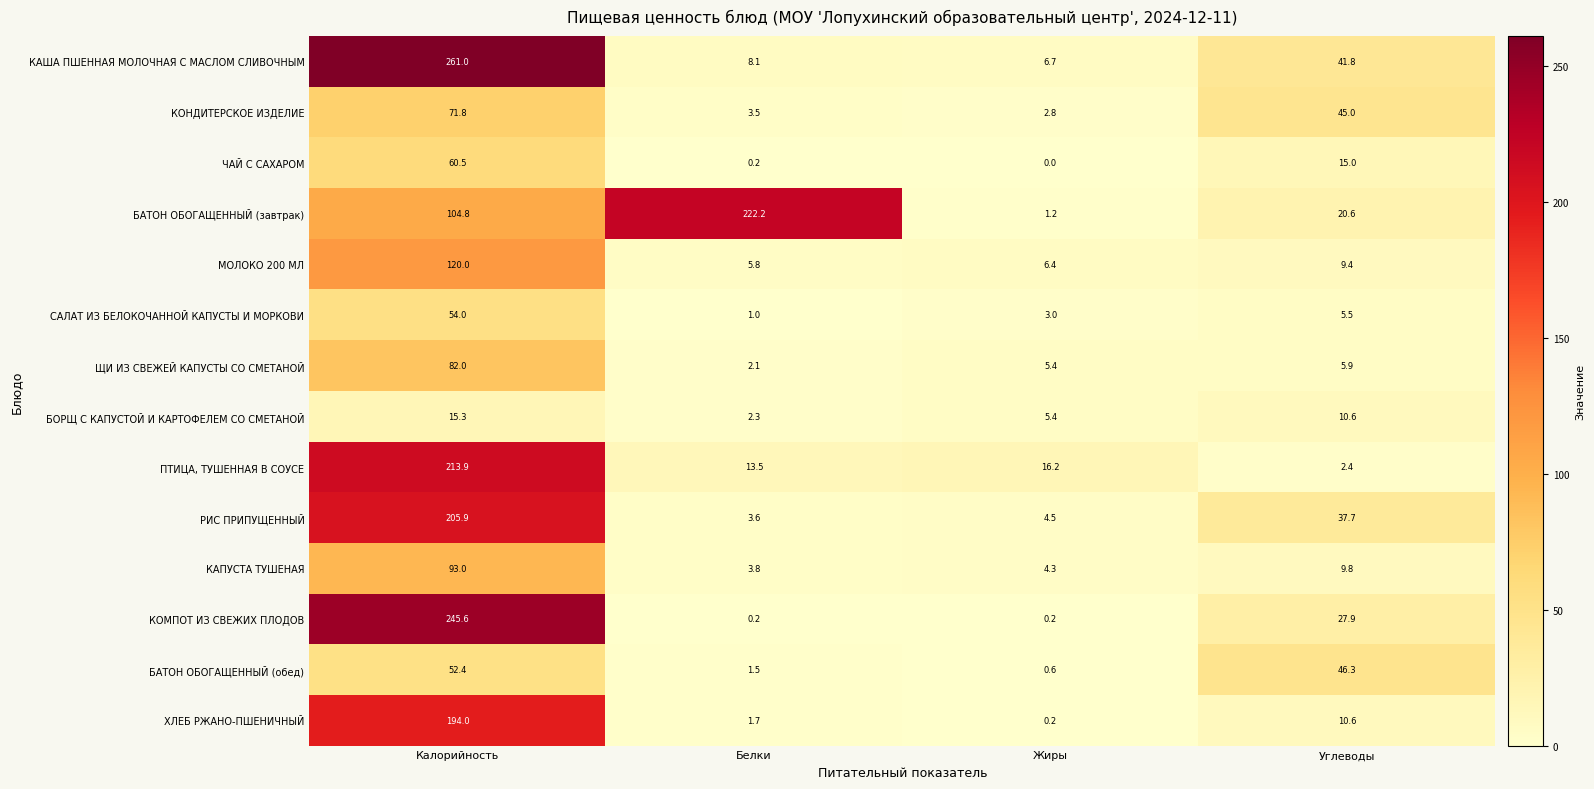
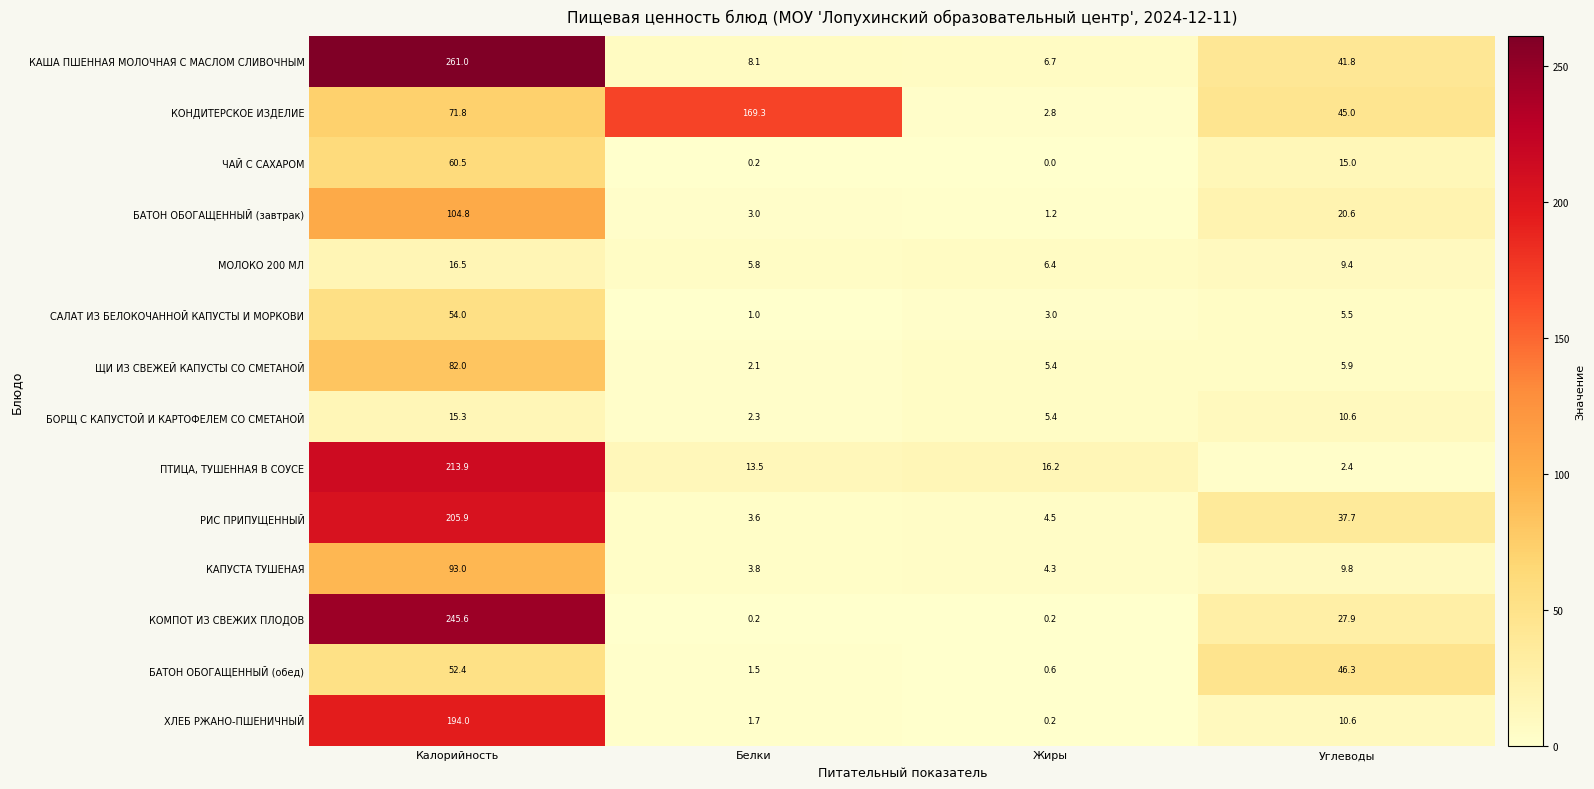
  {
    "КАША ПШЕННАЯ МОЛОЧНАЯ С МАСЛОМ СЛИВОЧНЫМ": {
      "Калорийность": 261.0,
      "Белки": 8.1,
      "Жиры": 6.7,
      "Углеводы": 41.8
    },
    "КОНДИТЕРСКОЕ ИЗДЕЛИЕ": {
      "Калорийность": 71.8,
-     "Белки": 3.5,
+     "Белки": 169.3,
      "Жиры": 2.8,
      "Углеводы": 45.0
    },
    "ЧАЙ С САХАРОМ": {
      "Калорийность": 60.5,
      "Белки": 0.2,
      "Жиры": 0.0,
      "Углеводы": 15.0
    },
    "БАТОН ОБОГАЩЕННЫЙ (завтрак)": {
      "Калорийность": 104.8,
-     "Белки": 222.2,
+     "Белки": 3.0,
      "Жиры": 1.2,
      "Углеводы": 20.6
    },
    "МОЛОКО 200 МЛ": {
-     "Калорийность": 120.0,
+     "Калорийность": 16.5,
      "Белки": 5.8,
      "Жиры": 6.4,
      "Углеводы": 9.4
    },
    "САЛАТ ИЗ БЕЛОКОЧАННОЙ КАПУСТЫ И МОРКОВИ": {
      "Калорийность": 54.0,
      "Белки": 1.0,
      "Жиры": 3.0,
      "Углеводы": 5.5
    },
    "ЩИ ИЗ СВЕЖЕЙ КАПУСТЫ СО СМЕТАНОЙ": {
      "Калорийность": 82.0,
      "Белки": 2.1,
      "Жиры": 5.4,
      "Углеводы": 5.9
    },
    "БОРЩ С КАПУСТОЙ И КАРТОФЕЛЕМ СО СМЕТАНОЙ": {
      "Калорийность": 15.3,
      "Белки": 2.3,
      "Жиры": 5.4,
      "Углеводы": 10.6
    },
    "ПТИЦА, ТУШЕННАЯ В СОУСЕ": {
      "Калорийность": 213.9,
      "Белки": 13.5,
      "Жиры": 16.2,
      "Углеводы": 2.4
    },
    "РИС ПРИПУЩЕННЫЙ": {
      "Калорийность": 205.9,
      "Белки": 3.6,
      "Жиры": 4.5,
      "Углеводы": 37.7
    },
    "КАПУСТА ТУШЕНАЯ": {
      "Калорийность": 93.0,
      "Белки": 3.8,
      "Жиры": 4.3,
      "Углеводы": 9.8
    },
    "КОМПОТ ИЗ СВЕЖИХ ПЛОДОВ": {
      "Калорийность": 245.6,
      "Белки": 0.2,
      "Жиры": 0.2,
      "Углеводы": 27.9
    },
    "БАТОН ОБОГАЩЕННЫЙ (обед)": {
      "Калорийность": 52.4,
      "Белки": 1.5,
      "Жиры": 0.6,
      "Углеводы": 46.3
    },
    "ХЛЕБ РЖАНО-ПШЕНИЧНЫЙ": {
      "Калорийность": 194.0,
      "Белки": 1.7,
      "Жиры": 0.2,
      "Углеводы": 10.6
    }
  }
